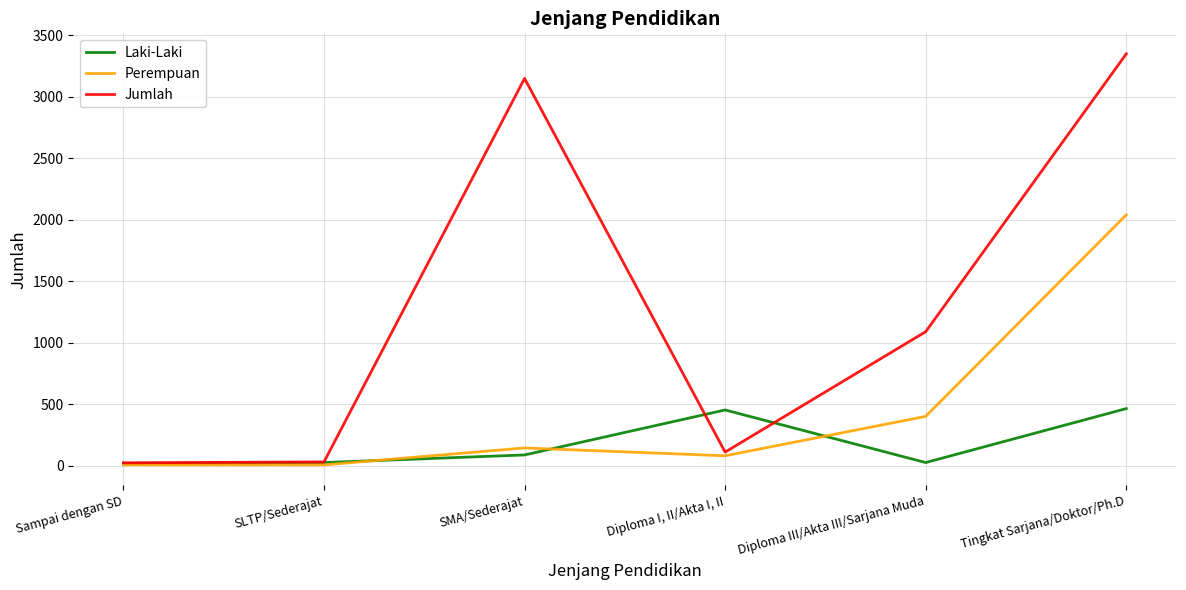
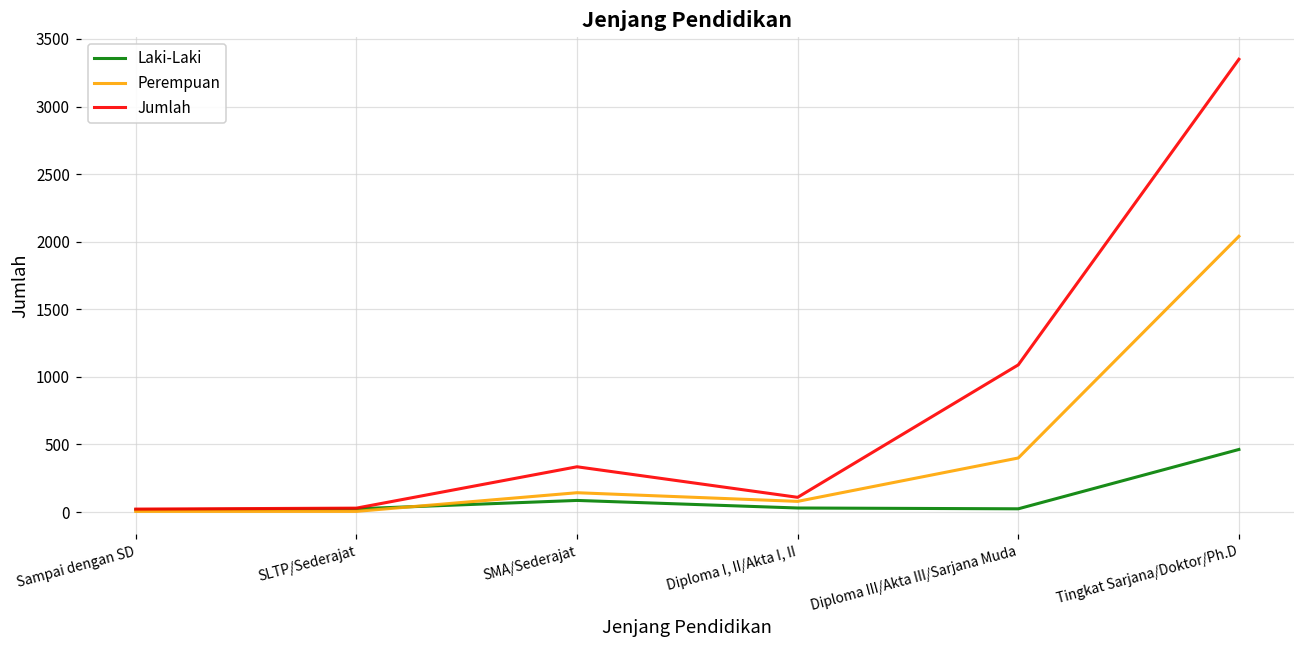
  {
    "Laki-Laki": {
      "SMA/Sederajat": 90,
-     "Diploma I, II/Akta I, II": 450,
+     "Diploma I, II/Akta I, II": 30,
      "Diploma III/Akta III/Sarjana Muda": 20,
      "Tingkat Sarjana/Doktor/Ph.D": 460
    },
    "Perempuan": {
      "SMA/Sederajat": 140,
      "Diploma I, II/Akta I, II": 80,
      "Diploma III/Akta III/Sarjana Muda": 400,
      "Tingkat Sarjana/Doktor/Ph.D": 2040
    },
    "Jumlah": {
-     "SMA/Sederajat": 3150,
+     "SMA/Sederajat": 340,
      "Diploma I, II/Akta I, II": 110,
      "Diploma III/Akta III/Sarjana Muda": 1090,
      "Tingkat Sarjana/Doktor/Ph.D": 3350
    }
  }
